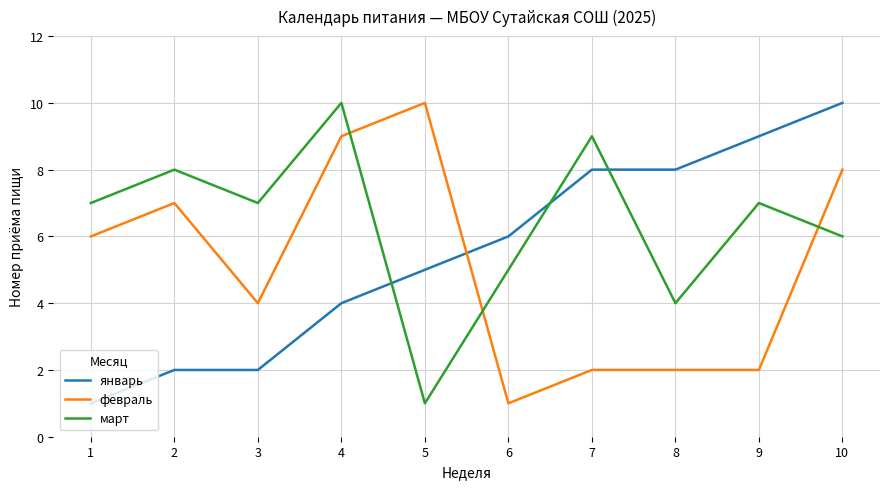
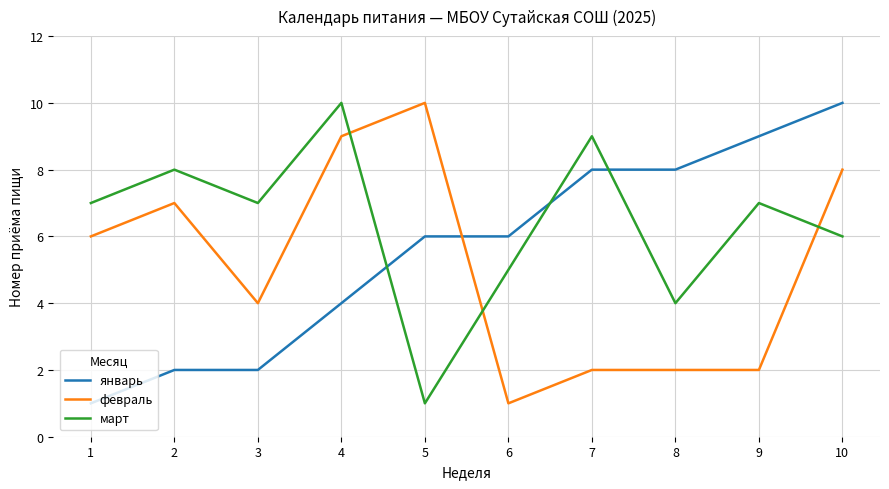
  {
    "январь": {
      "2": 2,
      "3": 2,
      "4": 4,
-     "5": 5,
+     "5": 6,
      "6": 6,
      "7": 8,
      "8": 8,
      "9": 9,
      "10": 10
    },
    "февраль": {
      "1": 6,
      "2": 7,
      "3": 4,
      "4": 9,
      "5": 10,
      "6": 1,
      "7": 2,
      "8": 2,
      "9": 2,
      "10": 8
    },
    "март": {
      "1": 7,
      "2": 8,
      "3": 7,
      "4": 10,
      "5": 1,
      "6": 5,
      "7": 9,
      "8": 4,
      "9": 7,
      "10": 6
    }
  }
